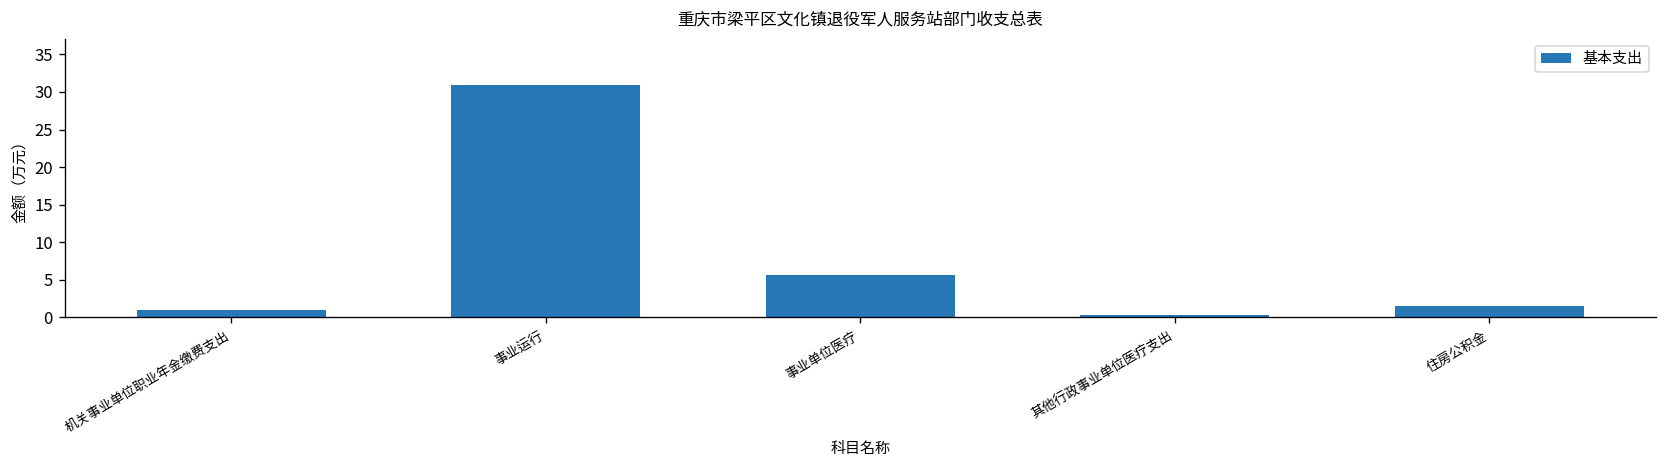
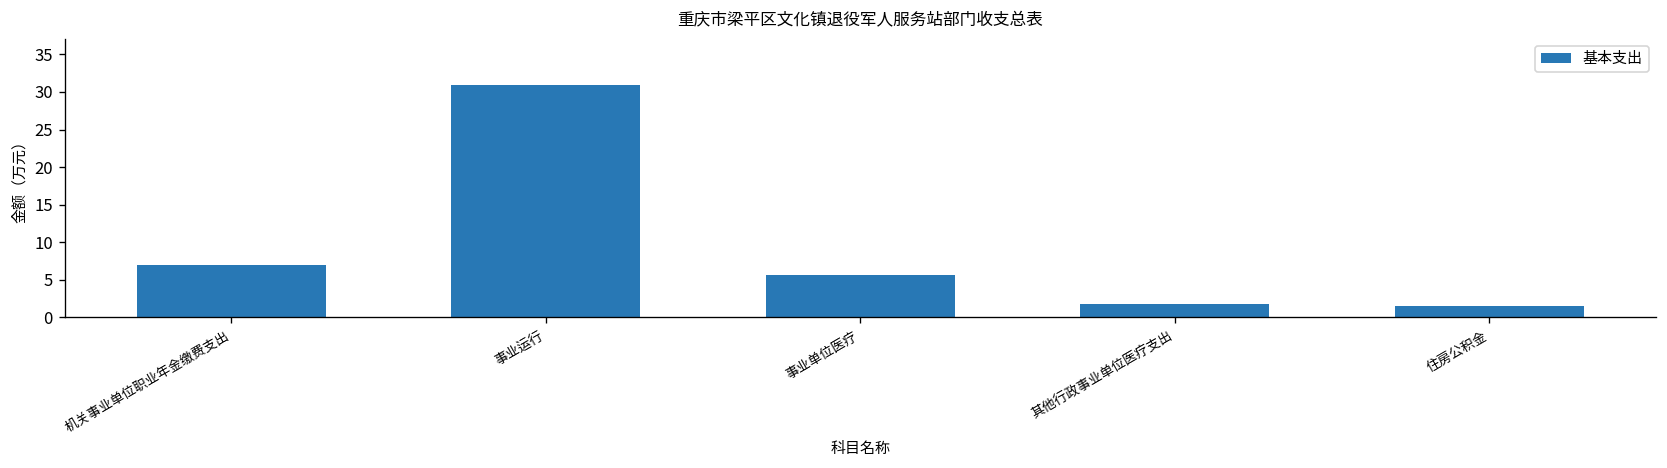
  {
-   "机关事业单位职业年金缴费支出": 1,
+   "机关事业单位职业年金缴费支出": 7,
    "事业运行": 31,
    "事业单位医疗": 6,
-   "其他行政事业单位医疗支出": 0,
+   "其他行政事业单位医疗支出": 2,
    "住房公积金": 2
  }
